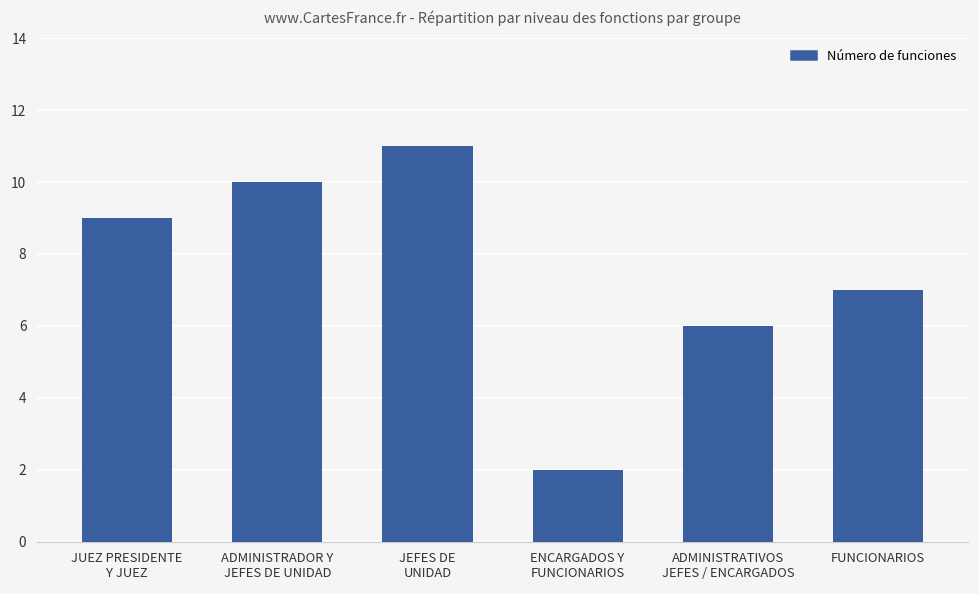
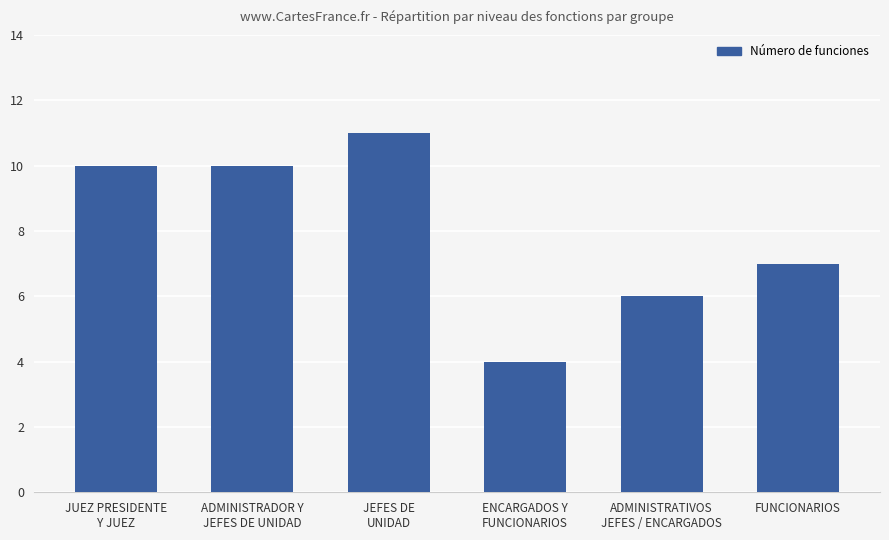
  {
-   "JUEZ PRESIDENTE Y JUEZ": 9,
+   "JUEZ PRESIDENTE Y JUEZ": 10,
    "ADMINISTRADOR Y JEFES DE UNIDAD": 10,
    "JEFES DE UNIDAD": 11,
-   "ENCARGADOS Y FUNCIONARIOS": 2,
+   "ENCARGADOS Y FUNCIONARIOS": 4,
    "ADMINISTRATIVOS JEFES / ENCARGADOS": 6,
    "FUNCIONARIOS": 7
  }
